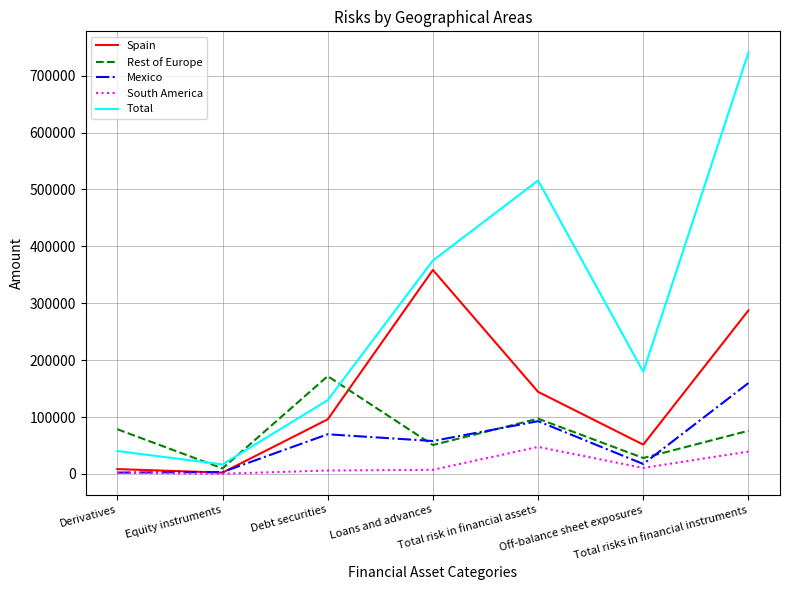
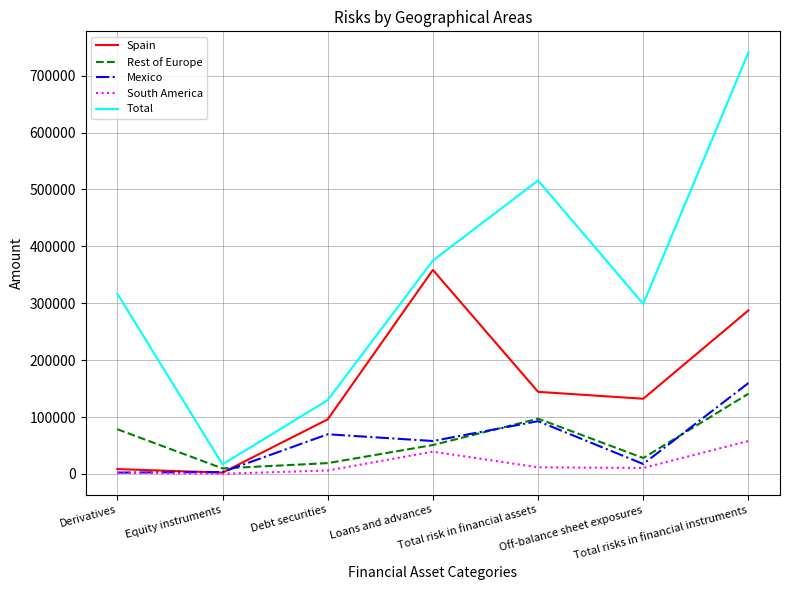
  {
    "Spain": {
      "Derivatives": 10000,
      "Debt securities": 100000,
      "Loans and advances": 360000,
      "Total risk in financial assets": 140000,
-     "Off-balance sheet exposures": 50000,
+     "Off-balance sheet exposures": 130000,
      "Total risks in financial instruments": 290000
    },
    "Rest of Europe": {
      "Derivatives": 80000,
      "Equity instruments": 10000,
-     "Debt securities": 170000,
+     "Debt securities": 20000,
      "Loans and advances": 50000,
      "Off-balance sheet exposures": 30000,
-     "Total risks in financial instruments": 80000
+     "Total risks in financial instruments": 140000
    },
    "Mexico": {
      "Debt securities": 70000,
      "Loans and advances": 60000,
      "Off-balance sheet exposures": 20000,
      "Total risks in financial instruments": 160000
    },
    "South America": {
      "Debt securities": 10000,
-     "Loans and advances": 10000,
-     "Total risk in financial assets": 50000,
+     "Loans and advances": 40000,
+     "Total risk in financial assets": 10000,
      "Off-balance sheet exposures": 10000,
-     "Total risks in financial instruments": 40000
+     "Total risks in financial instruments": 60000
    },
    "Total": {
-     "Derivatives": 40000,
+     "Derivatives": 320000,
      "Equity instruments": 20000,
      "Debt securities": 130000,
      "Loans and advances": 380000,
      "Total risk in financial assets": 520000,
-     "Off-balance sheet exposures": 180000,
+     "Off-balance sheet exposures": 300000,
      "Total risks in financial instruments": 740000
    }
  }
